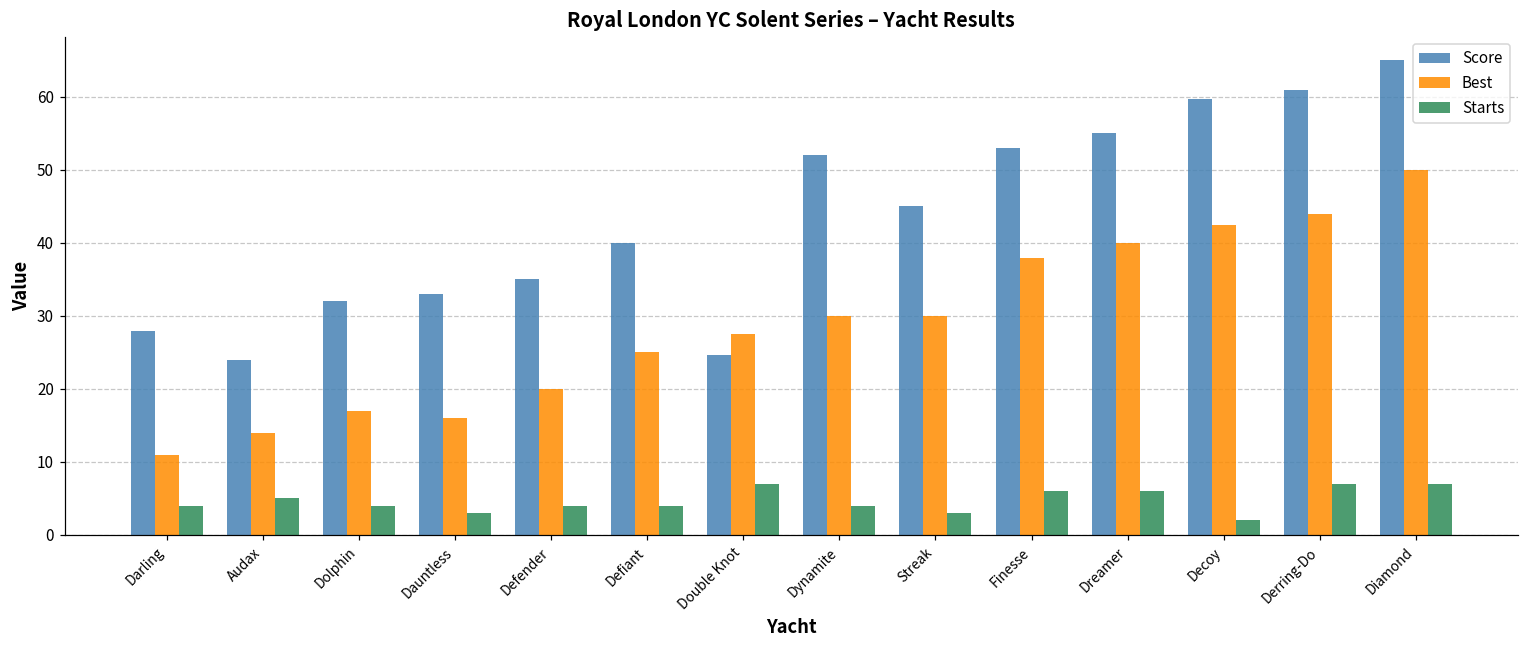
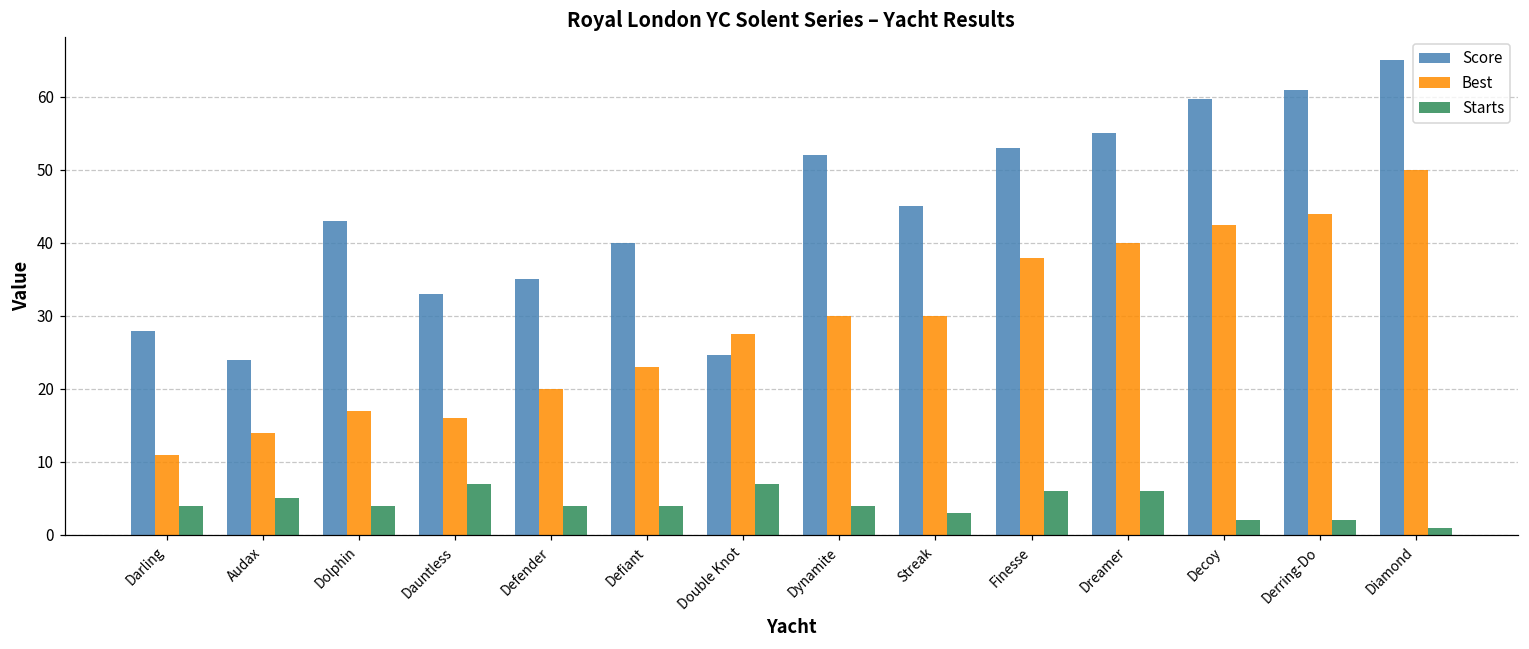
  {
    "Score": {
      "Darling": 28,
      "Audax": 24,
-     "Dolphin": 32,
+     "Dolphin": 43,
      "Dauntless": 33,
      "Defender": 35,
      "Defiant": 40,
      "Double Knot": 25,
      "Dynamite": 52,
      "Streak": 45,
      "Finesse": 53,
      "Dreamer": 55,
      "Decoy": 60,
      "Derring-Do": 61,
      "Diamond": 65
    },
    "Best": {
      "Darling": 11,
      "Audax": 14,
      "Dolphin": 17,
      "Dauntless": 16,
      "Defender": 20,
-     "Defiant": 25,
+     "Defiant": 23,
      "Double Knot": 28,
      "Dynamite": 30,
      "Streak": 30,
      "Finesse": 38,
      "Dreamer": 40,
      "Decoy": 43,
      "Derring-Do": 44,
      "Diamond": 50
    },
    "Starts": {
      "Darling": 4,
      "Audax": 5,
      "Dolphin": 4,
-     "Dauntless": 3,
+     "Dauntless": 7,
      "Defender": 4,
      "Defiant": 4,
      "Double Knot": 7,
      "Dynamite": 4,
      "Streak": 3,
      "Finesse": 6,
      "Dreamer": 6,
      "Decoy": 2,
-     "Derring-Do": 7,
-     "Diamond": 7
+     "Derring-Do": 2,
+     "Diamond": 1
    }
  }
